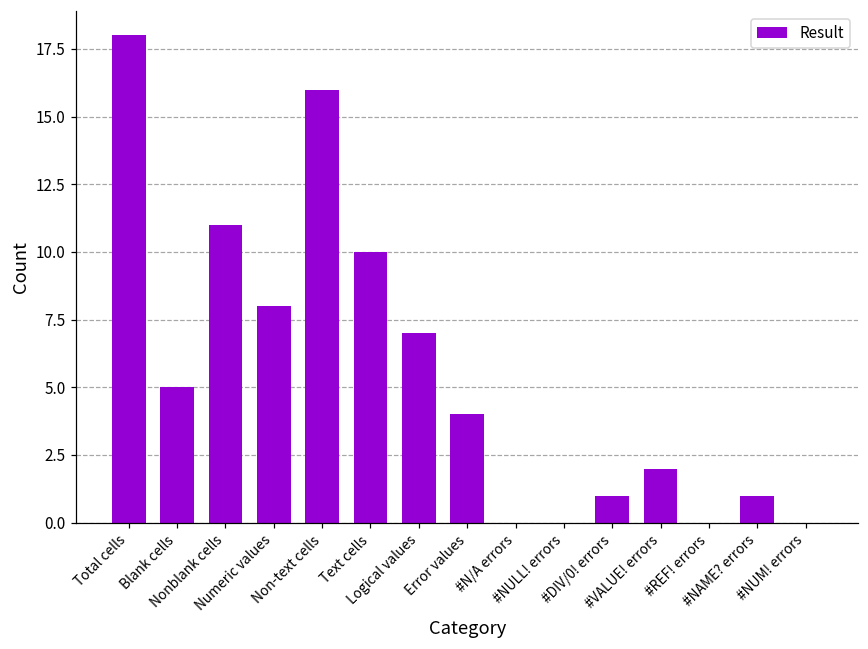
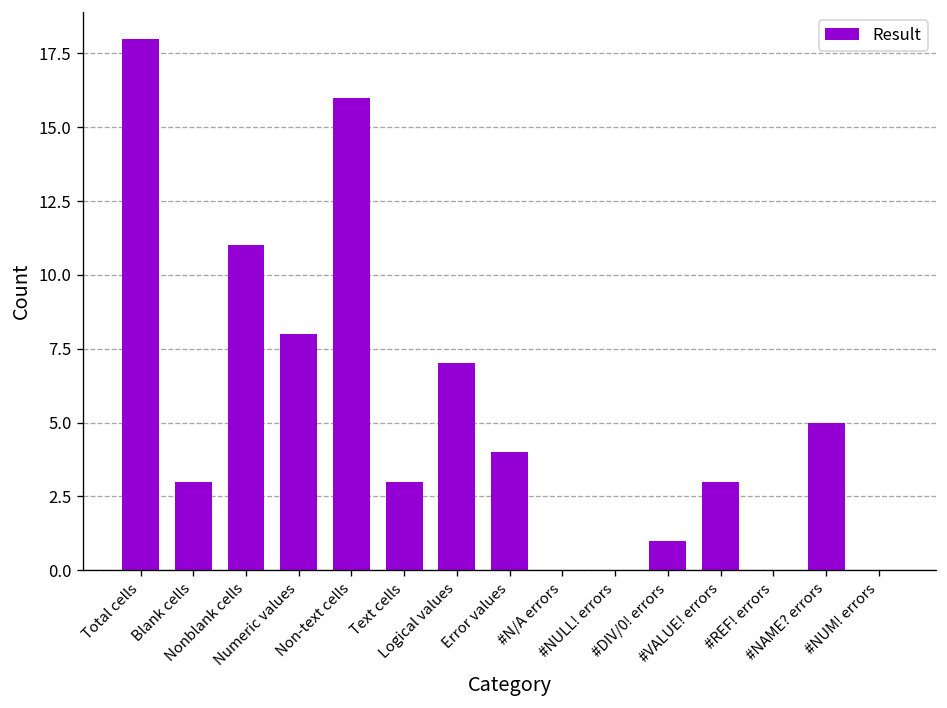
  {
    "Total cells": 18,
-   "Blank cells": 5,
+   "Blank cells": 3,
    "Nonblank cells": 11,
    "Numeric values": 8,
    "Non-text cells": 16,
-   "Text cells": 10,
+   "Text cells": 3,
    "Logical values": 7,
    "Error values": 4,
    "#N/A errors": 0,
    "#NULL! errors": 0,
    "#DIV/0! errors": 1,
-   "#VALUE! errors": 2,
+   "#VALUE! errors": 3,
    "#REF! errors": 0,
-   "#NAME? errors": 1,
+   "#NAME? errors": 5,
    "#NUM! errors": 0
  }
